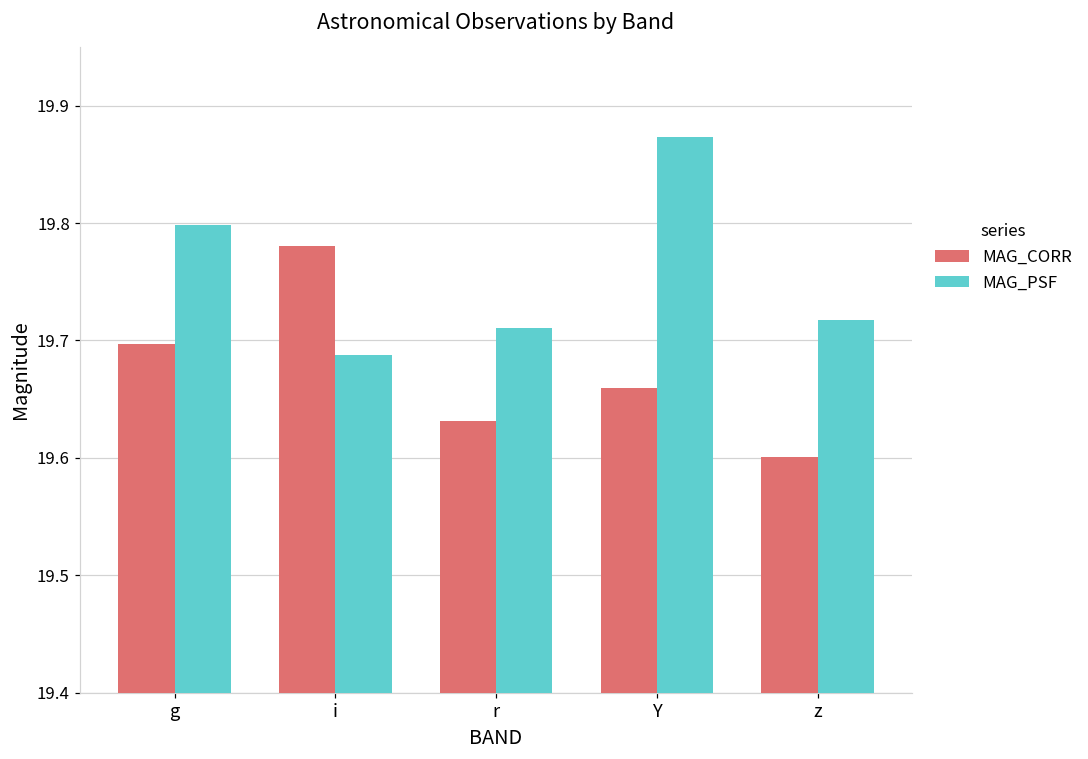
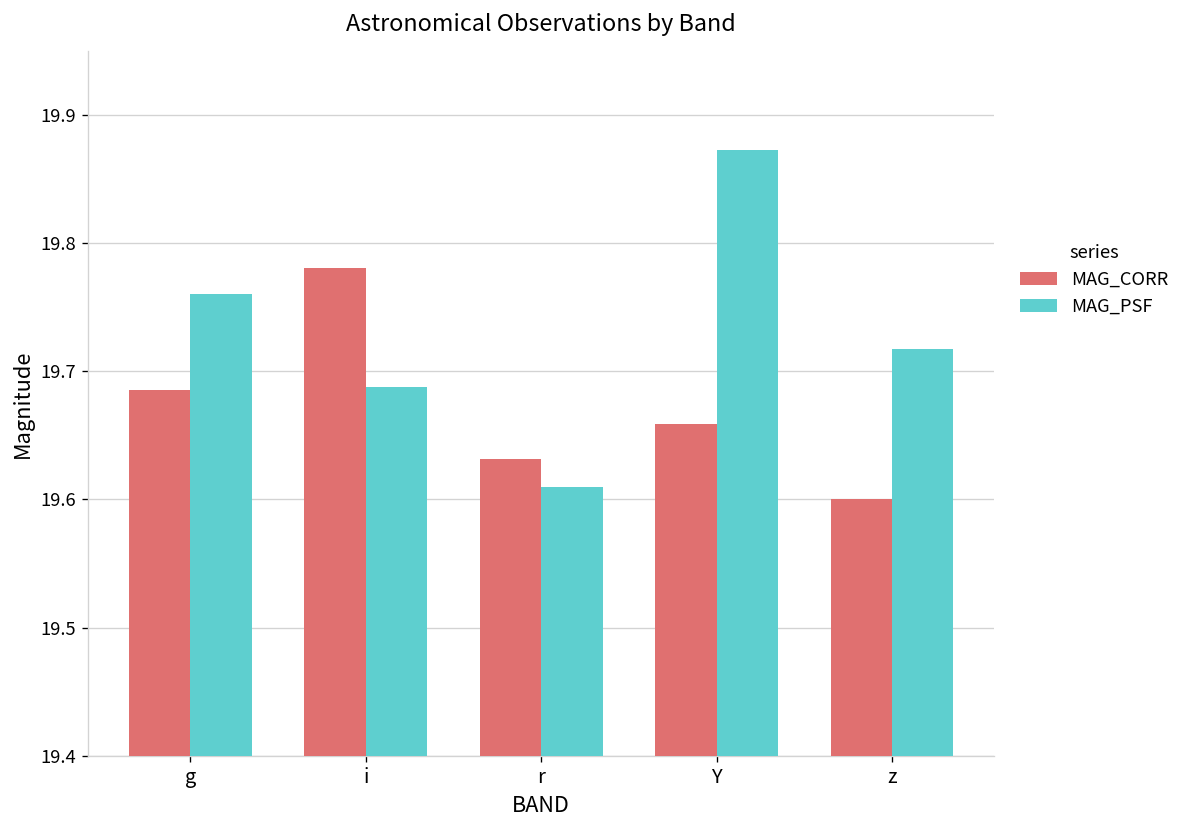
  {
    "MAG_CORR": {
-     "g": 19.697,
+     "g": 19.686,
      "i": 19.780,
      "r": 19.631,
      "Y": 19.659,
      "z": 19.601
    },
    "MAG_PSF": {
-     "g": 19.798,
+     "g": 19.761,
      "i": 19.688,
-     "r": 19.711,
+     "r": 19.610,
      "Y": 19.873,
      "z": 19.718
    }
  }
